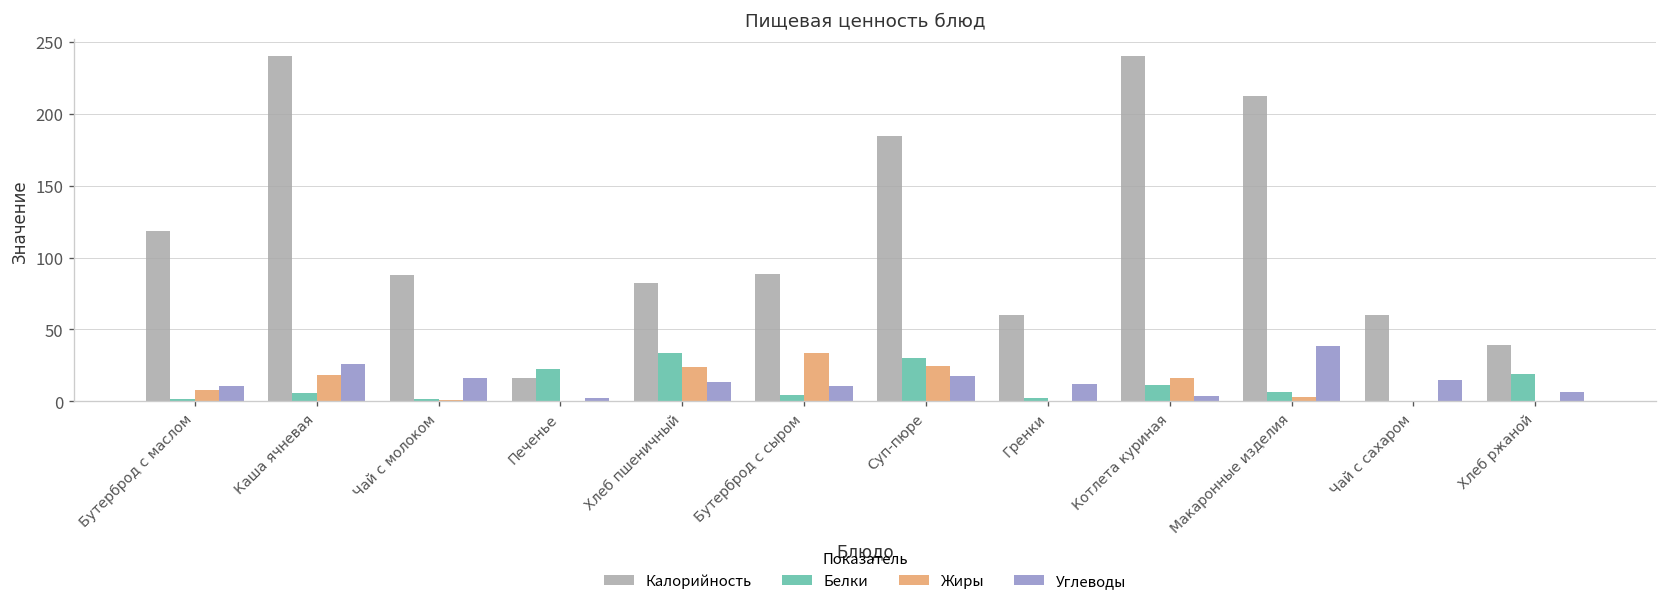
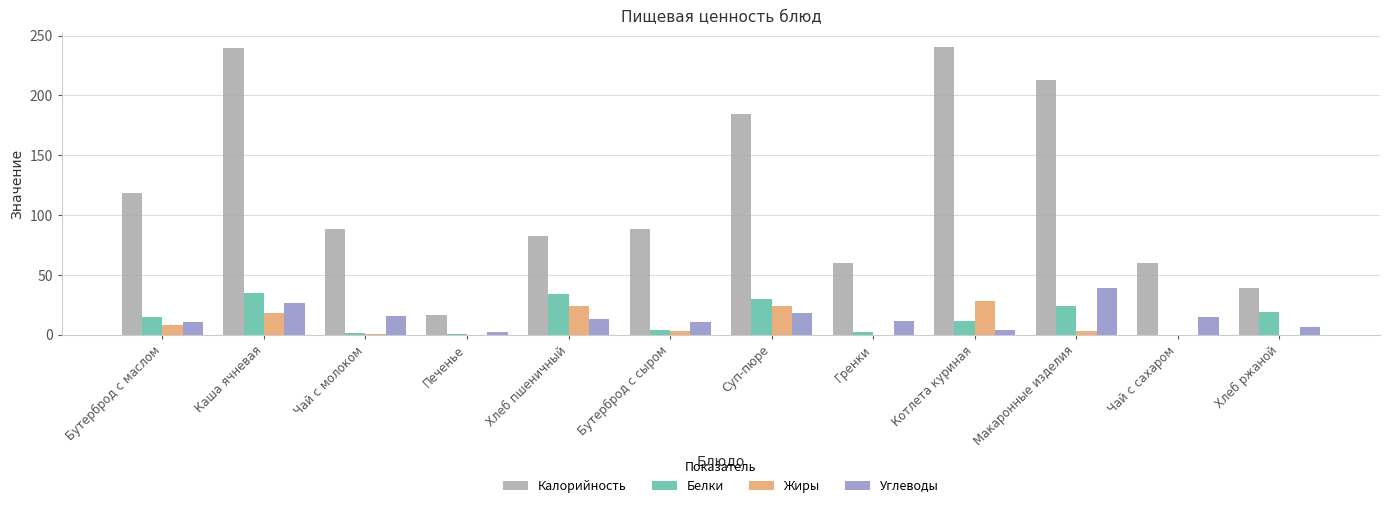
  {
    "Белки": {
-     "Бутерброд с маслом": 2,
-     "Каша ячневая": 6,
-     "Печенье": 22,
+     "Бутерброд с маслом": 15,
+     "Каша ячневая": 35,
+     "Печенье": 0,
      "Хлеб пшеничный": 34,
      "Бутерброд с сыром": 4,
      "Суп-пюре": 30,
      "Котлета куриная": 11,
-     "Макаронные изделия": 6,
+     "Макаронные изделия": 24,
      "Чай с сахаром": 0,
      "Хлеб ржаной": 19
    },
    "Жиры": {
      "Бутерброд с маслом": 8,
      "Каша ячневая": 18,
      "Печенье": 0,
      "Хлеб пшеничный": 24,
-     "Бутерброд с сыром": 34,
+     "Бутерброд с сыром": 3,
      "Суп-пюре": 24,
      "Гренки": 0,
-     "Котлета куриная": 16,
+     "Котлета куриная": 28,
      "Макаронные изделия": 3,
      "Чай с сахаром": 0,
      "Хлеб ржаной": 0
    }
  }
